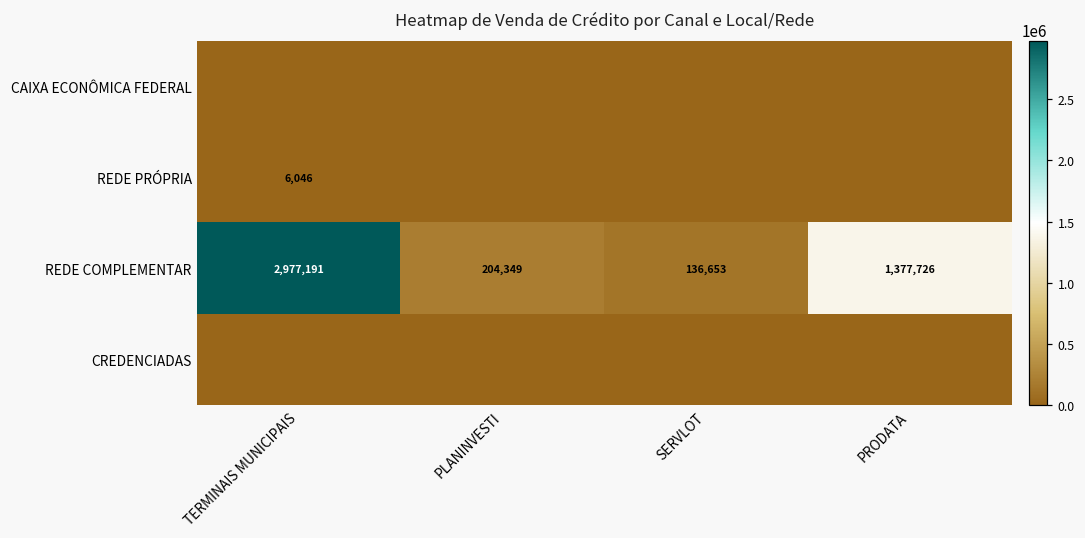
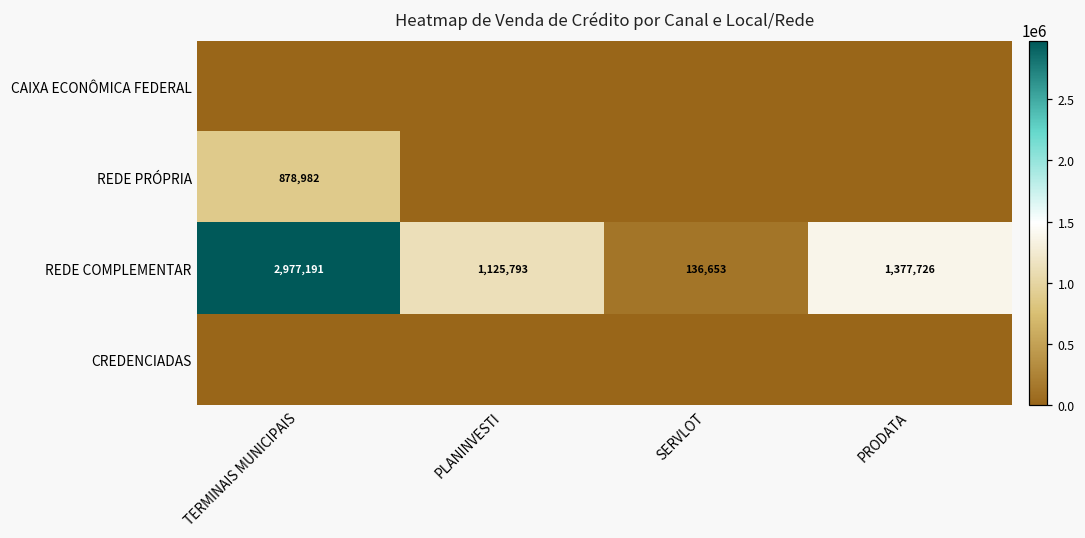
  {
    "REDE PRÓPRIA": {
-     "TERMINAIS MUNICIPAIS": "6,046"
+     "TERMINAIS MUNICIPAIS": "878,982"
    },
    "REDE COMPLEMENTAR": {
      "TERMINAIS MUNICIPAIS": "2,977,191",
-     "PLANINVESTI": "204,349",
+     "PLANINVESTI": "1,125,793",
      "SERVLOT": "136,653",
      "PRODATA": "1,377,726"
    }
  }
